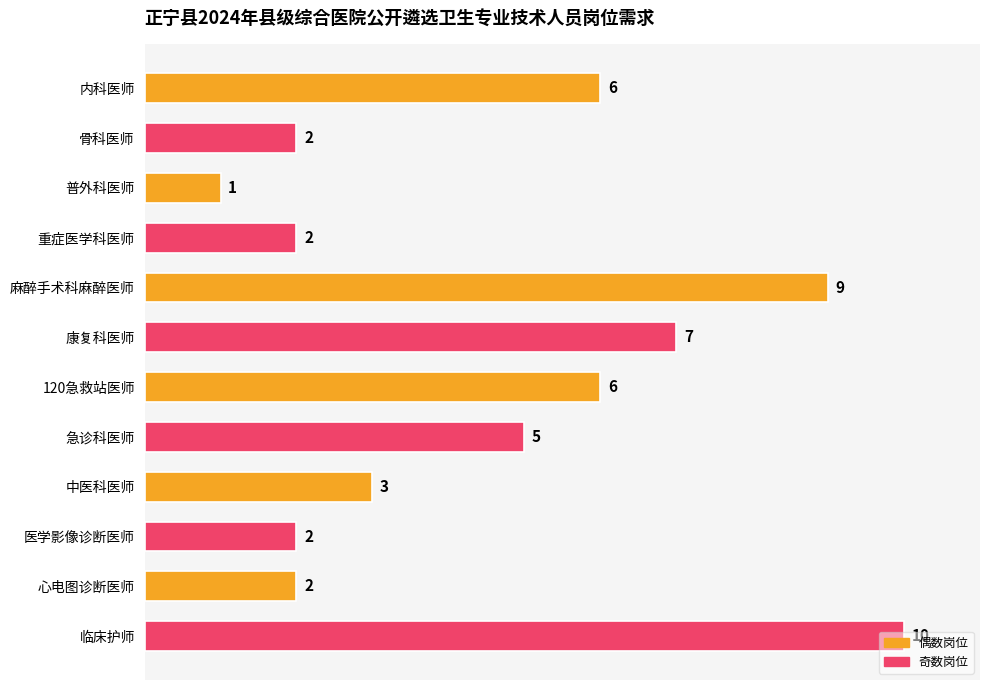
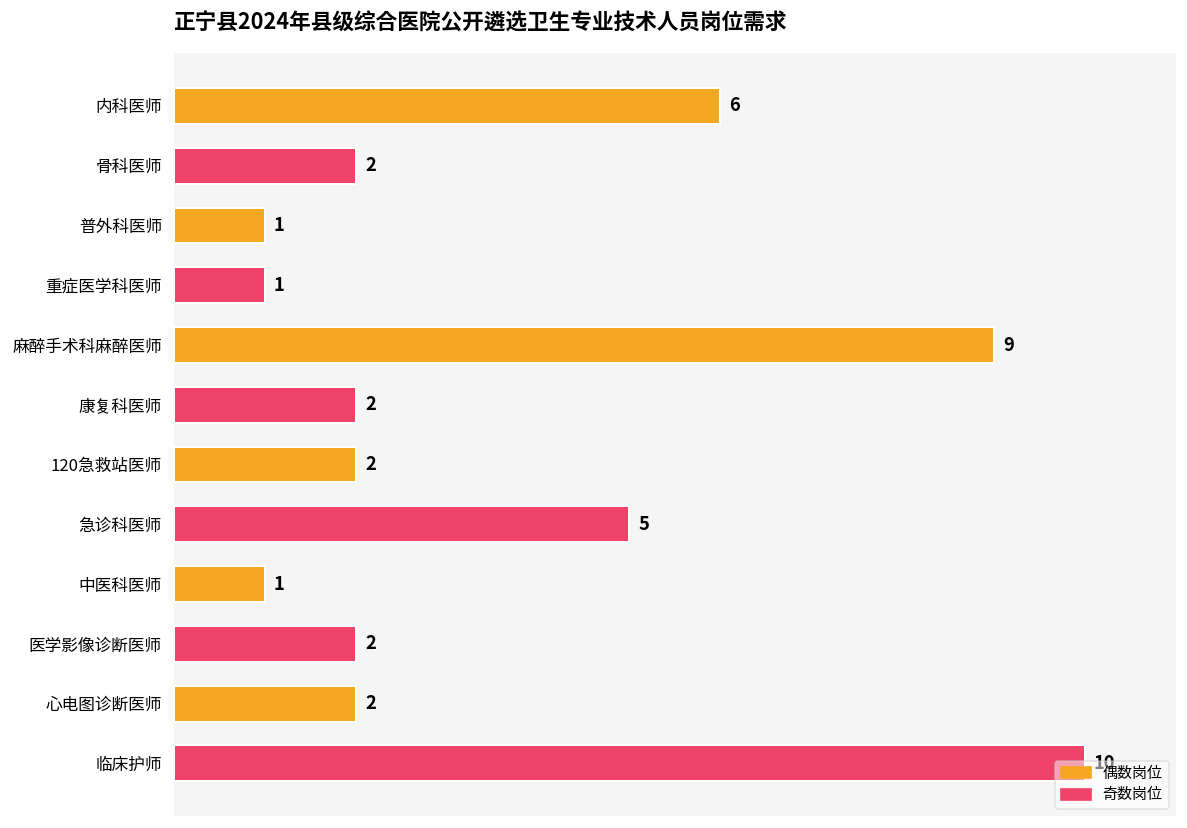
  {
    "内科医师": 6,
    "骨科医师": 2,
    "普外科医师": 1,
-   "重症医学科医师": 2,
+   "重症医学科医师": 1,
    "麻醉手术科麻醉医师": 9,
-   "康复科医师": 7,
-   "120急救站医师": 6,
+   "康复科医师": 2,
+   "120急救站医师": 2,
    "急诊科医师": 5,
-   "中医科医师": 3,
+   "中医科医师": 1,
    "医学影像诊断医师": 2,
    "心电图诊断医师": 2
  }
